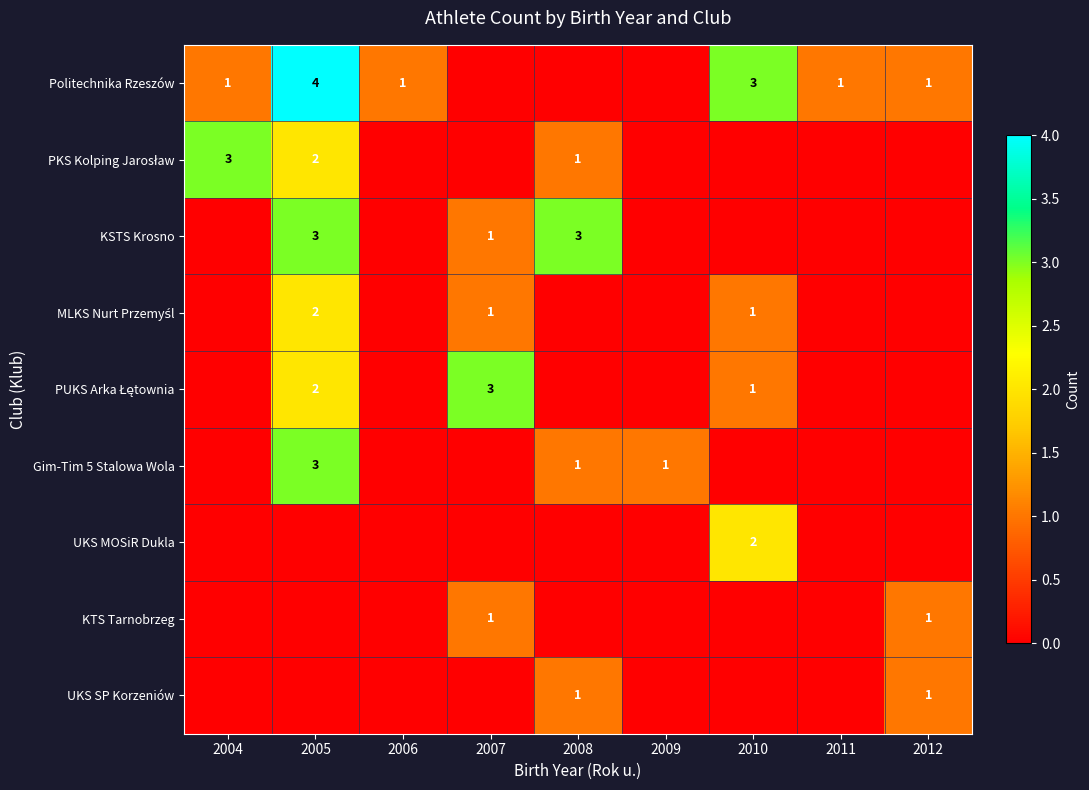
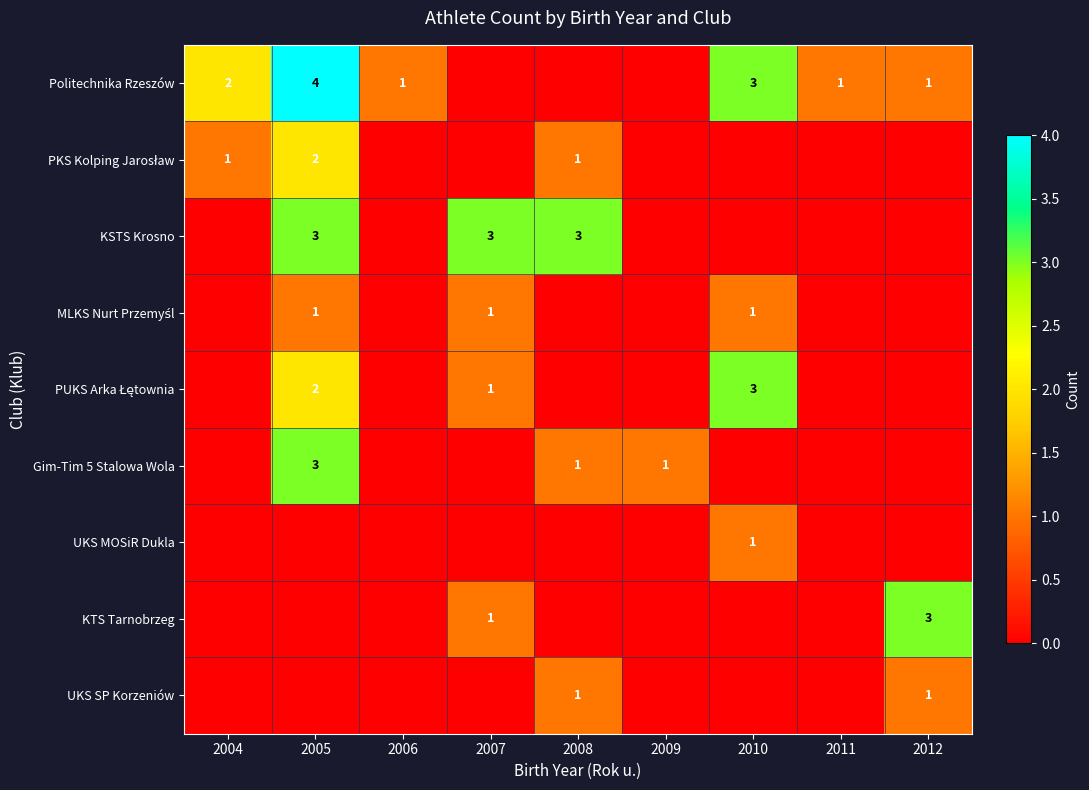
  {
    "Politechnika Rzeszów": {
-     "2004": 1,
+     "2004": 2,
      "2005": 4,
      "2006": 1,
      "2010": 3,
      "2011": 1,
      "2012": 1
    },
    "PKS Kolping Jarosław": {
-     "2004": 3,
+     "2004": 1,
      "2005": 2,
      "2008": 1
    },
    "KSTS Krosno": {
      "2005": 3,
-     "2007": 1,
+     "2007": 3,
      "2008": 3
    },
    "MLKS Nurt Przemyśl": {
-     "2005": 2,
+     "2005": 1,
      "2007": 1,
      "2010": 1
    },
    "PUKS Arka Łętownia": {
      "2005": 2,
-     "2007": 3,
-     "2010": 1
+     "2007": 1,
+     "2010": 3
    },
    "Gim-Tim 5 Stalowa Wola": {
      "2005": 3,
      "2008": 1,
      "2009": 1
    },
    "UKS MOSiR Dukla": {
-     "2010": 2
+     "2010": 1
    },
    "KTS Tarnobrzeg": {
      "2007": 1,
-     "2012": 1
+     "2012": 3
    },
    "UKS SP Korzeniów": {
      "2008": 1,
      "2012": 1
    }
  }
